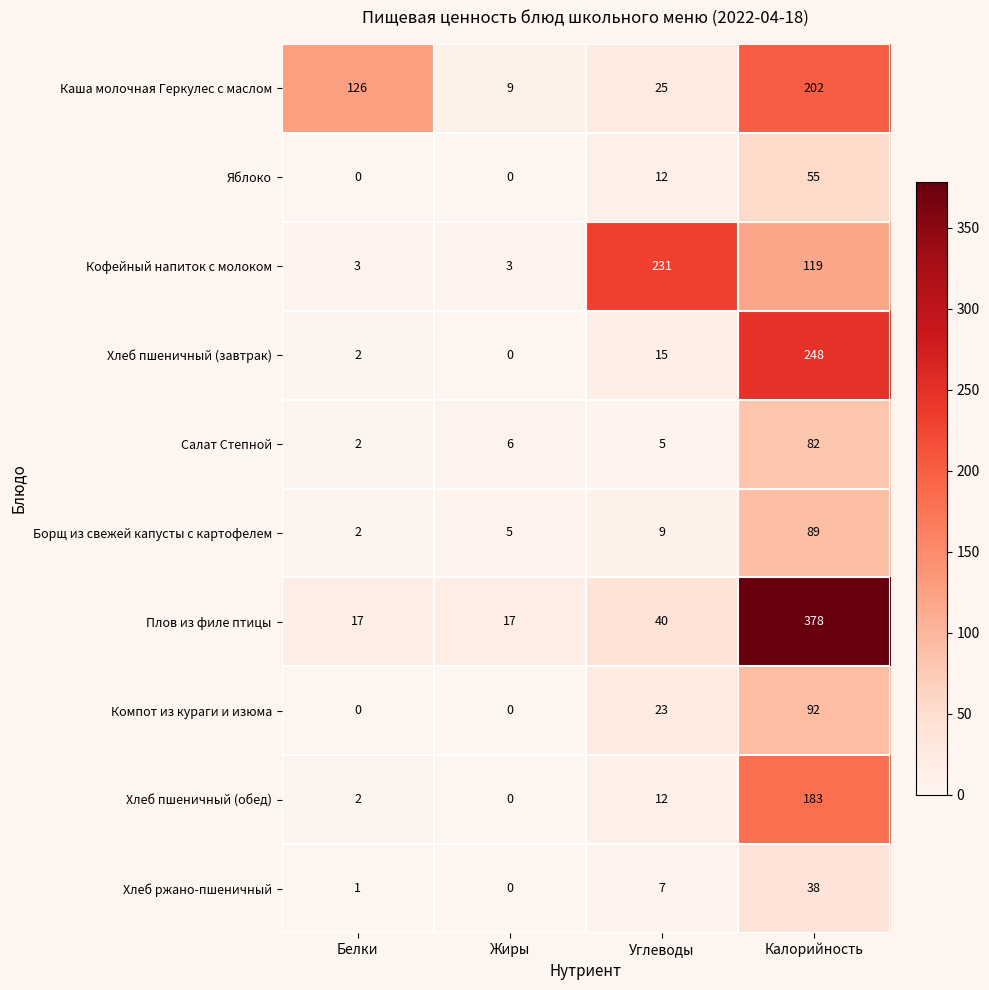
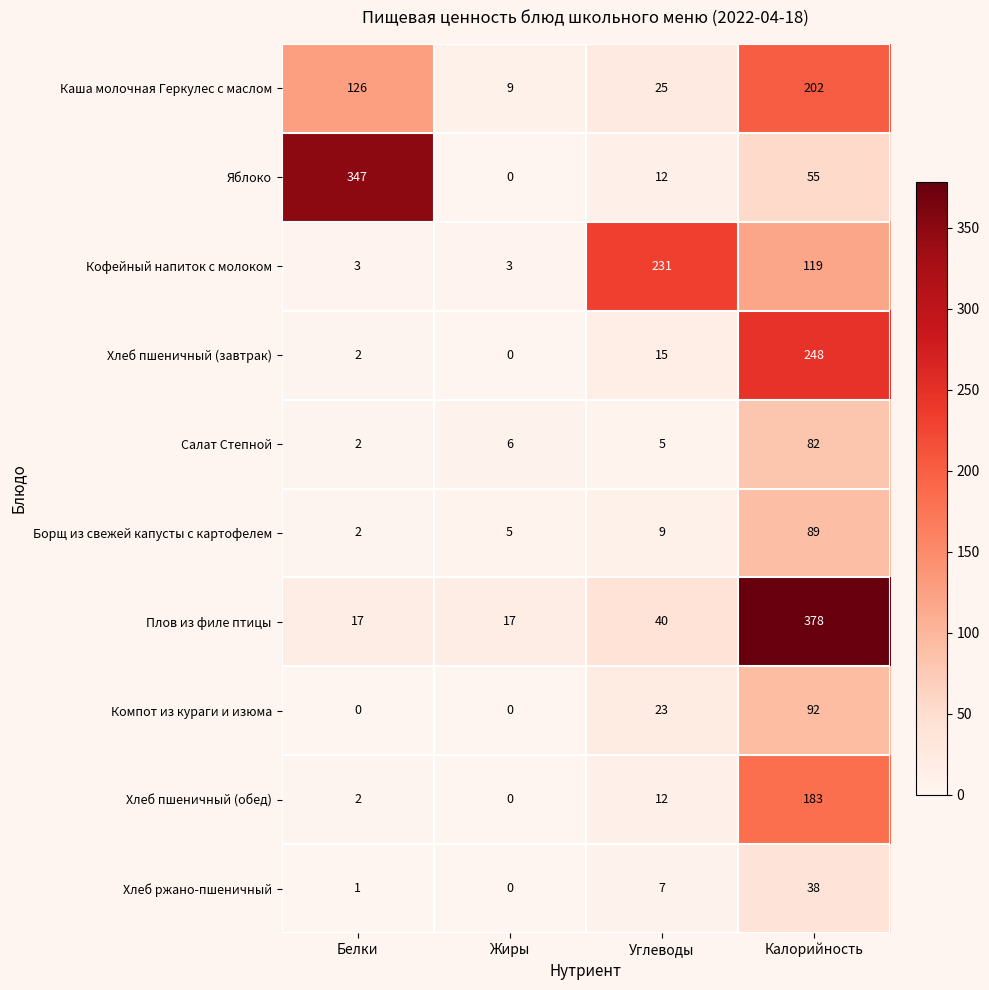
  {
    "Каша молочная Геркулес с маслом": {
      "Белки": 126,
      "Жиры": 9,
      "Углеводы": 25,
      "Калорийность": 202
    },
    "Яблоко": {
-     "Белки": 0,
+     "Белки": 347,
      "Жиры": 0,
      "Углеводы": 12,
      "Калорийность": 55
    },
    "Кофейный напиток с молоком": {
      "Белки": 3,
      "Жиры": 3,
      "Углеводы": 231,
      "Калорийность": 119
    },
    "Хлеб пшеничный (завтрак)": {
      "Белки": 2,
      "Жиры": 0,
      "Углеводы": 15,
      "Калорийность": 248
    },
    "Салат Степной": {
      "Белки": 2,
      "Жиры": 6,
      "Углеводы": 5,
      "Калорийность": 82
    },
    "Борщ из свежей капусты с картофелем": {
      "Белки": 2,
      "Жиры": 5,
      "Углеводы": 9,
      "Калорийность": 89
    },
    "Плов из филе птицы": {
      "Белки": 17,
      "Жиры": 17,
      "Углеводы": 40,
      "Калорийность": 378
    },
    "Компот из кураги и изюма": {
      "Белки": 0,
      "Жиры": 0,
      "Углеводы": 23,
      "Калорийность": 92
    },
    "Хлеб пшеничный (обед)": {
      "Белки": 2,
      "Жиры": 0,
      "Углеводы": 12,
      "Калорийность": 183
    },
    "Хлеб ржано-пшеничный": {
      "Белки": 1,
      "Жиры": 0,
      "Углеводы": 7,
      "Калорийность": 38
    }
  }
